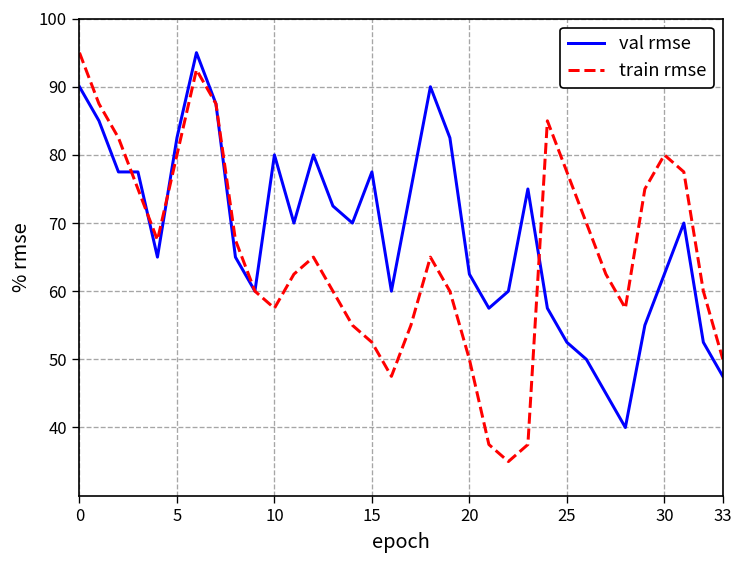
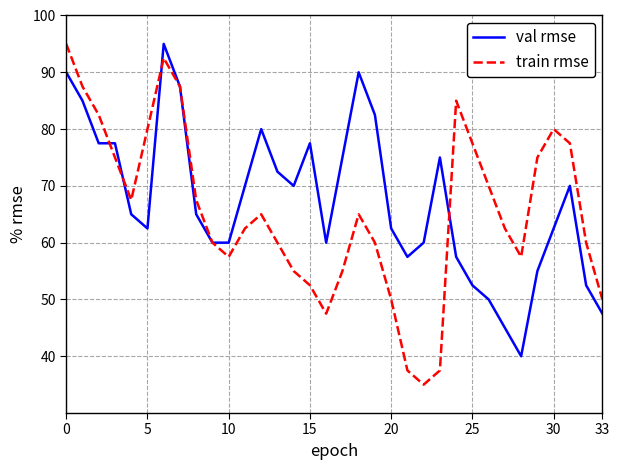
  {
    "val rmse": {
      "0": 90,
-     "5": 83,
-     "10": 80,
+     "5": 63,
+     "10": 60,
      "15": 78,
      "20": 63,
      "25": 53,
      "30": 63,
      "33": 48
    },
    "train rmse": {
      "0": 95,
      "5": 80,
      "10": 58,
      "15": 53,
      "20": 50,
      "25": 78,
      "30": 80,
      "33": 50
    }
  }
